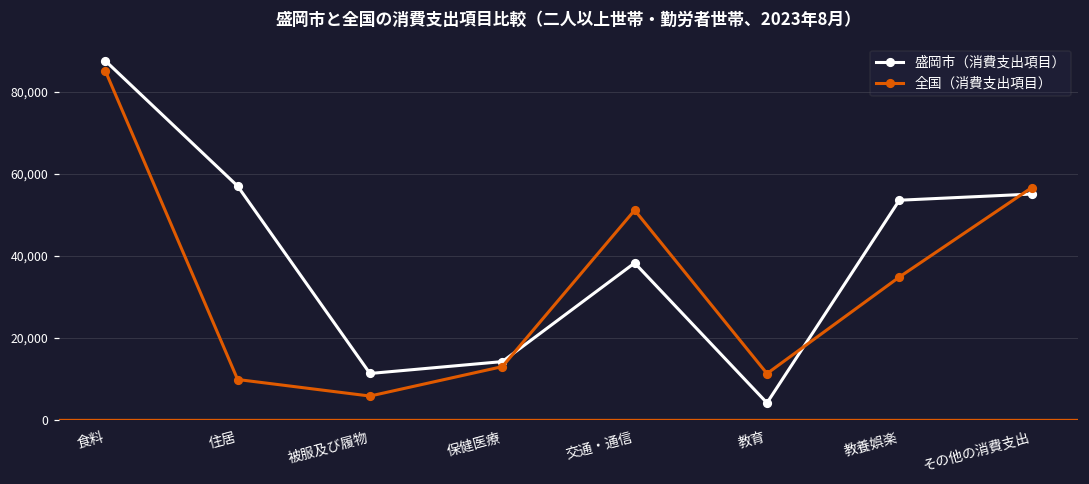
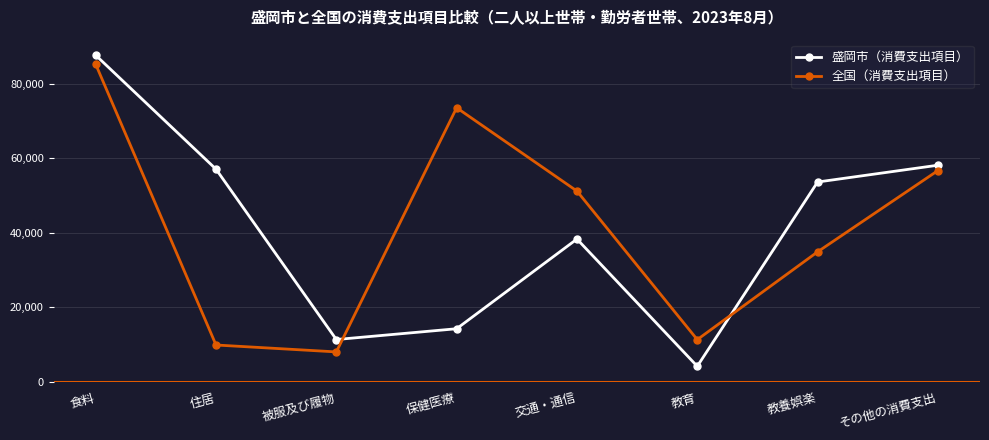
  {
    "盛岡市（消費支出項目）": {
      "食料": "88,000",
      "住居": "57,000",
      "被服及び履物": "11,000",
      "保健医療": "14,000",
      "交通・通信": "38,000",
      "教育": "4,000",
      "教養娯楽": "54,000",
-     "その他の消費支出": "55,000"
+     "その他の消費支出": "58,000"
    },
    "全国（消費支出項目）": {
      "食料": "85,000",
      "住居": "10,000",
-     "被服及び履物": "6,000",
-     "保健医療": "13,000",
+     "被服及び履物": "8,000",
+     "保健医療": "74,000",
      "交通・通信": "51,000",
      "教育": "11,000",
      "教養娯楽": "35,000",
      "その他の消費支出": "57,000"
    }
  }
